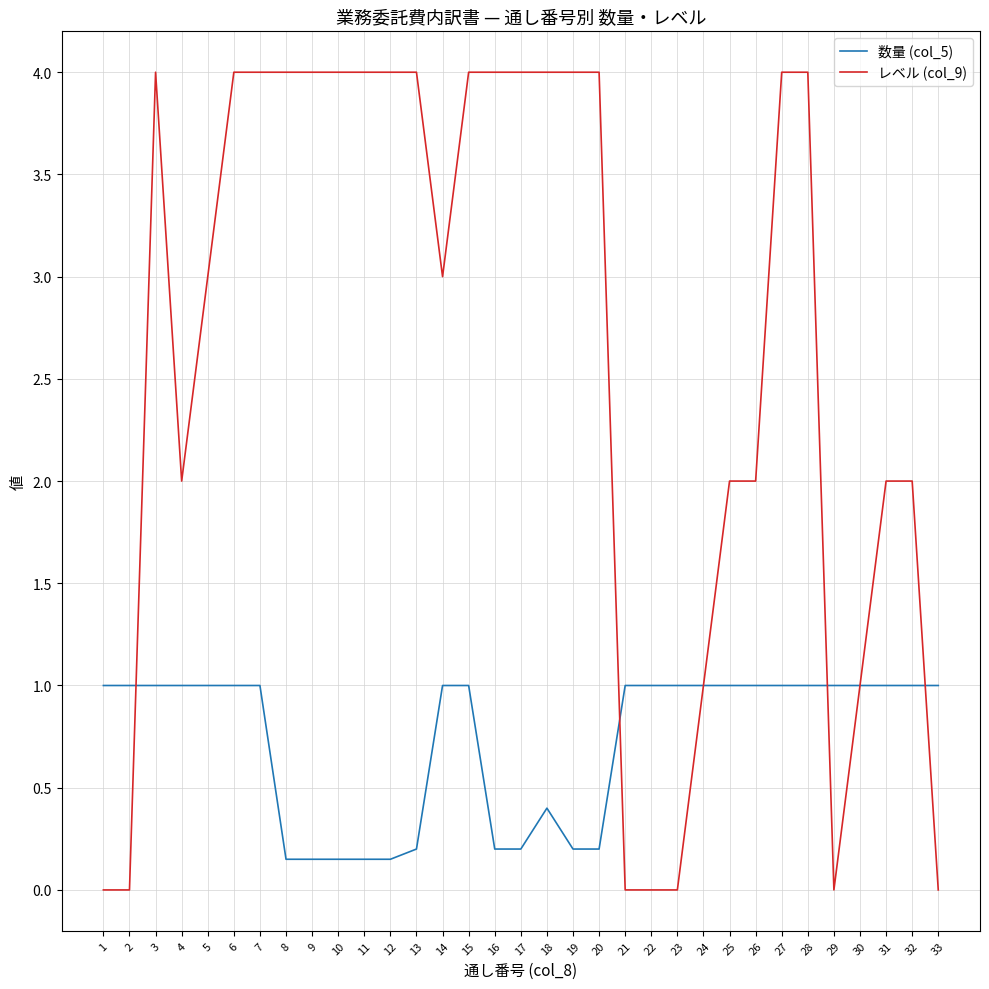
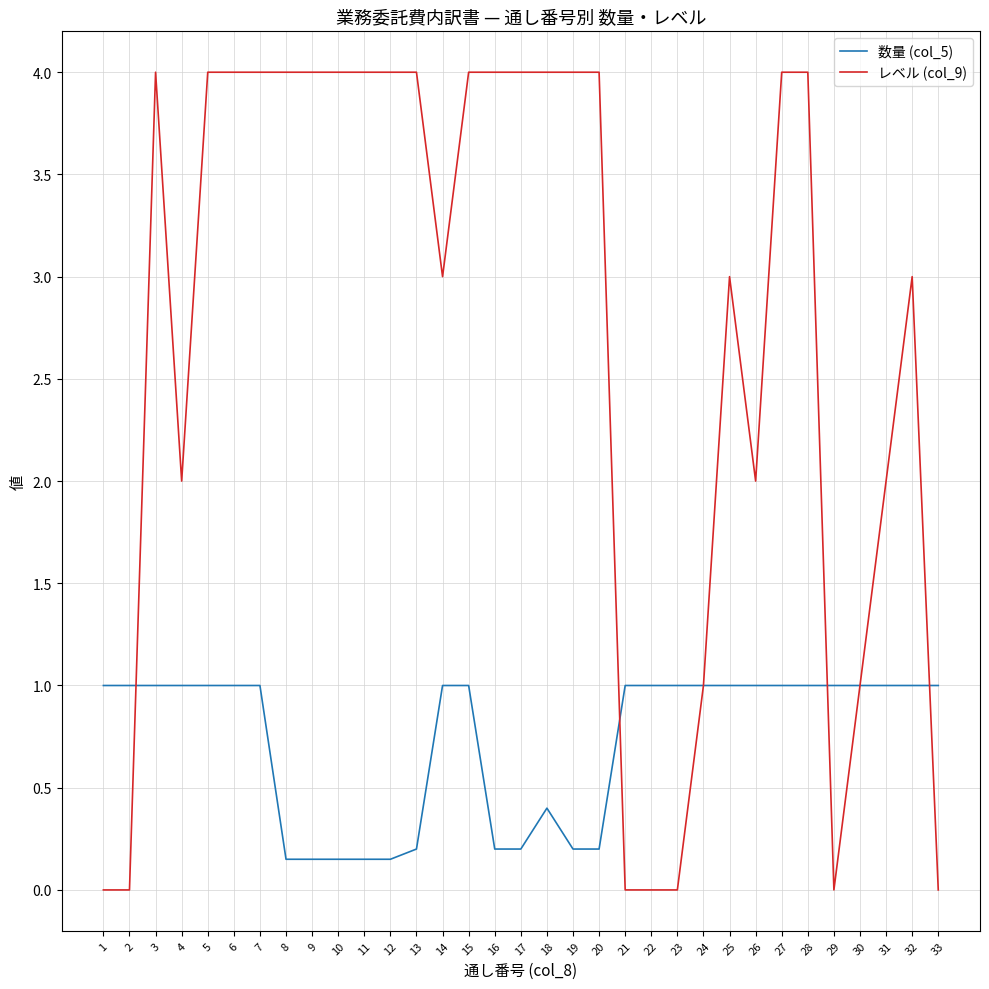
  {
    "数量 (col_5)": {
      "1": 1,
      "2": 1,
      "3": 1,
      "4": 1,
      "5": 1,
      "6": 1,
      "7": 1,
      "8": 0.15,
      "9": 0.15,
      "10": 0.15,
      "11": 0.15,
      "12": 0.15,
      "13": 0.20,
      "14": 1,
      "15": 1,
      "16": 0.20,
      "17": 0.20,
      "18": 0.40,
      "19": 0.20,
      "20": 0.20,
      "21": 1,
      "22": 1,
      "23": 1,
      "25": 1,
      "26": 1,
      "27": 1,
      "28": 1,
      "29": 1,
      "31": 1,
      "32": 1,
      "33": 1
    },
    "レベル (col_9)": {
      "1": 0,
      "2": 0,
      "3": 4,
      "4": 2,
-     "5": 3,
+     "5": 4,
      "6": 4,
      "7": 4,
      "8": 4,
      "9": 4,
      "10": 4,
      "11": 4,
      "12": 4,
      "13": 4,
      "14": 3,
      "15": 4,
      "16": 4,
      "17": 4,
      "18": 4,
      "19": 4,
      "20": 4,
      "21": 0,
      "22": 0,
      "23": 0,
-     "25": 2,
+     "25": 3,
      "26": 2,
      "27": 4,
      "28": 4,
      "29": 0,
      "31": 2,
-     "32": 2,
+     "32": 3,
      "33": 0
    }
  }
